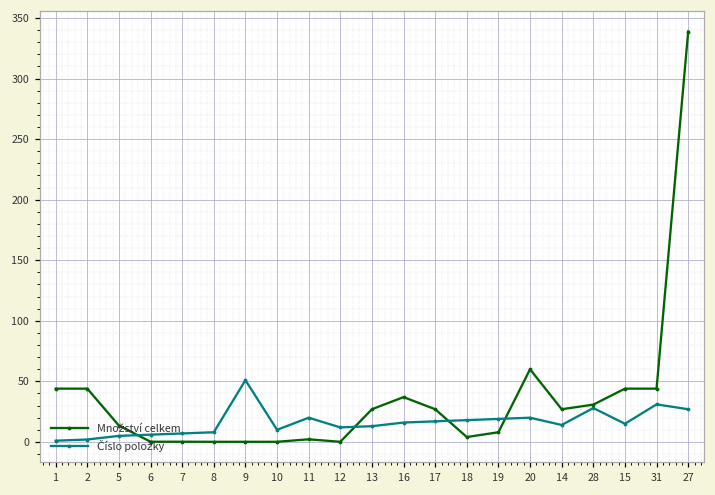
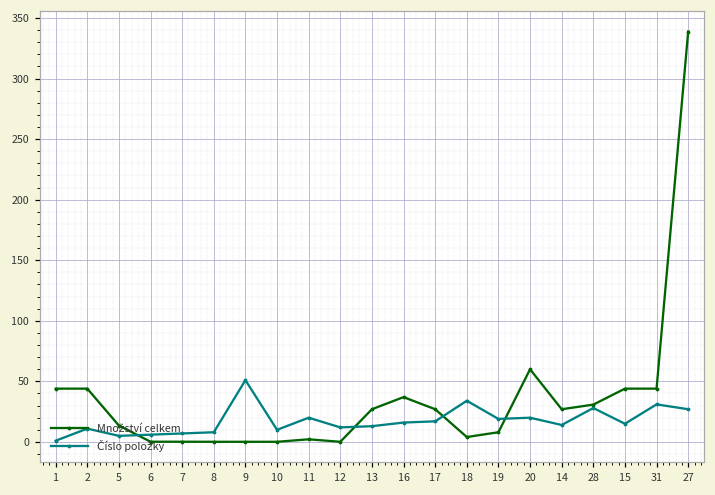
  {
    "Množství celkem": {
      "1": 44,
      "2": 44,
      "5": 14,
      "6": 0,
      "7": 0,
      "8": 0,
      "9": 0,
      "10": 0,
      "11": 2,
      "12": 0,
      "13": 27,
      "16": 37,
      "17": 27,
      "18": 4,
      "19": 8,
      "20": 60,
      "14": 27,
      "28": 31,
      "15": 44,
      "31": 44,
      "27": 339
    },
    "Číslo položky": {
      "1": 1,
-     "2": 2,
+     "2": 11,
      "5": 5,
      "6": 6,
      "7": 7,
      "8": 8,
      "9": 51,
      "10": 10,
      "11": 20,
      "12": 12,
      "13": 13,
      "16": 16,
      "17": 17,
-     "18": 18,
+     "18": 34,
      "19": 19,
      "20": 20,
      "14": 14,
      "28": 28,
      "15": 15,
      "31": 31,
      "27": 27
    }
  }
